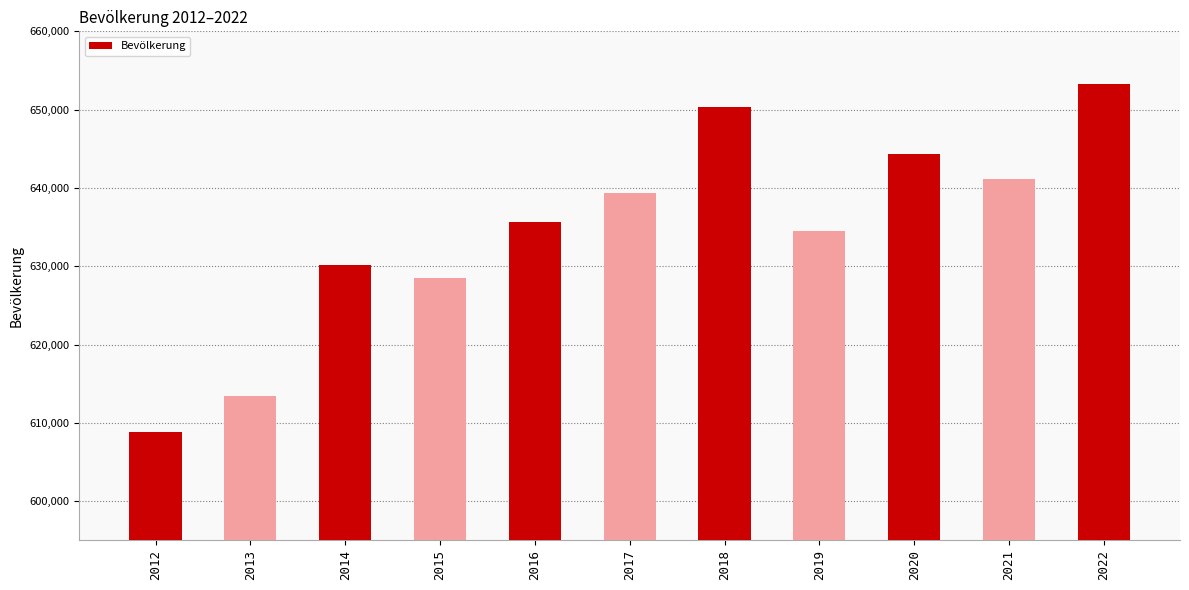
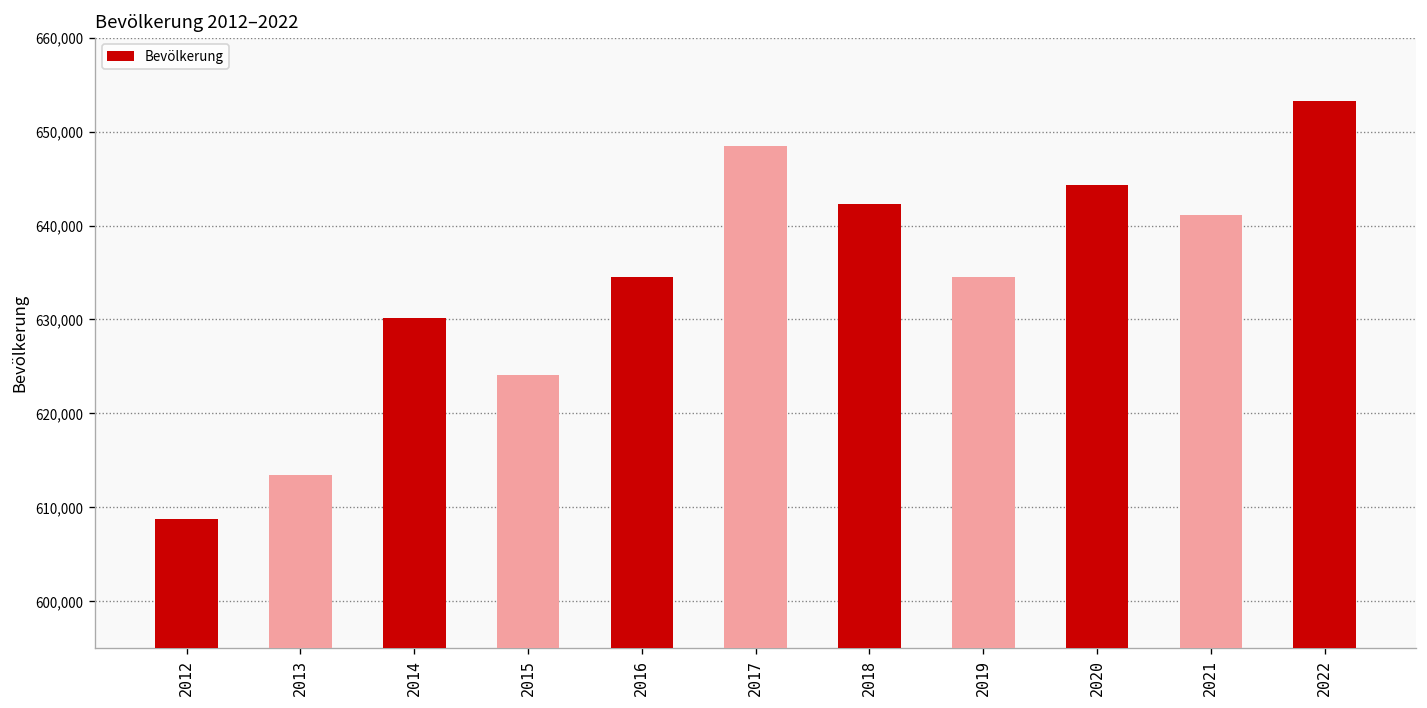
  {
    "2012": "609,000",
    "2013": "613,000",
    "2014": "630,000",
-   "2015": "628,000",
-   "2016": "636,000",
-   "2017": "639,000",
-   "2018": "650,000",
+   "2015": "624,000",
+   "2016": "634,000",
+   "2017": "649,000",
+   "2018": "642,000",
    "2019": "635,000",
    "2020": "644,000",
    "2021": "641,000",
    "2022": "653,000"
  }
